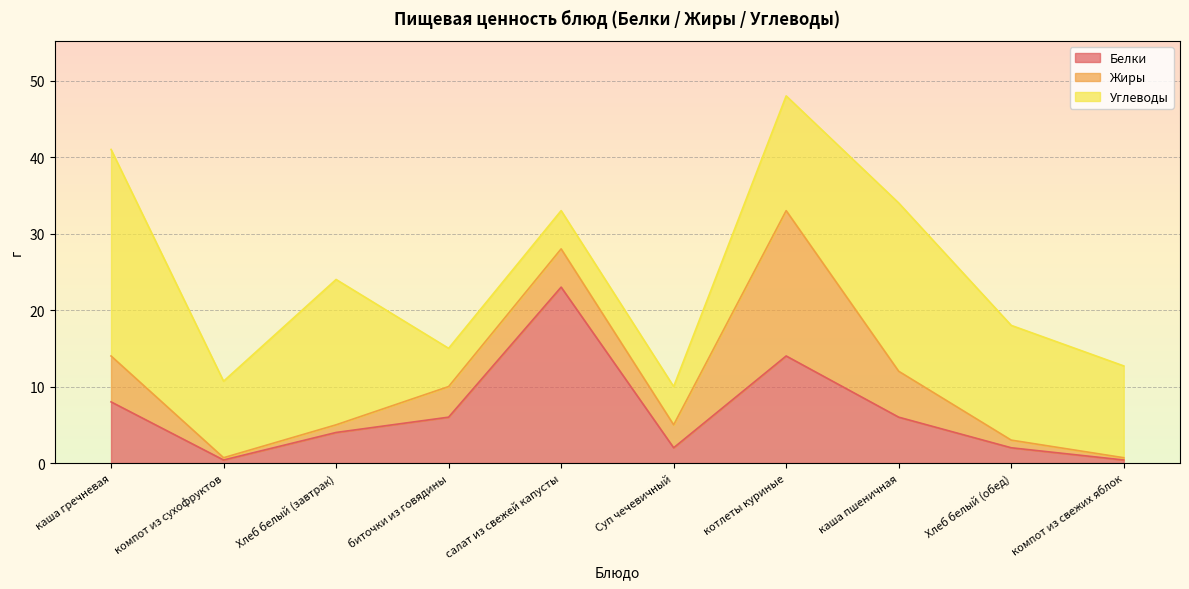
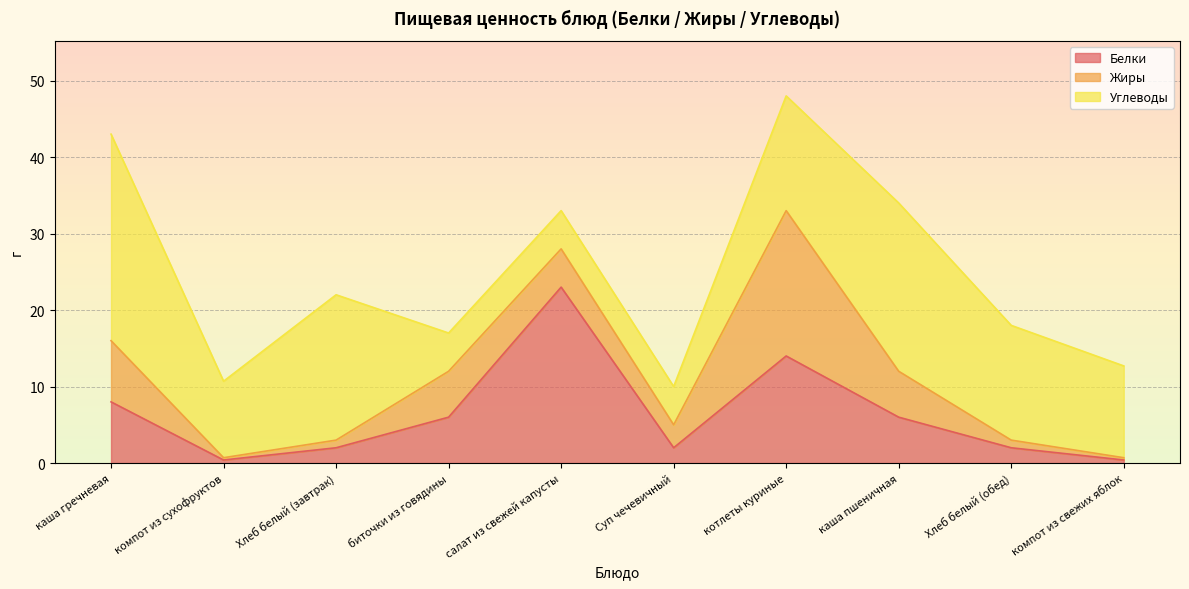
  {
    "Белки": {
      "каша гречневая": 8,
-     "Хлеб белый (завтрак)": 4,
+     "Хлеб белый (завтрак)": 2,
      "биточки из говядины": 6,
      "салат из свежей капусты": 23,
      "Суп чечевичный": 2,
      "котлеты куриные": 14,
      "каша пшеничная": 6,
      "Хлеб белый (обед)": 2
    },
    "Жиры": {
-     "каша гречневая": 6,
+     "каша гречневая": 8,
      "Хлеб белый (завтрак)": 1,
-     "биточки из говядины": 4,
+     "биточки из говядины": 6,
      "салат из свежей капусты": 5,
      "Суп чечевичный": 3,
      "котлеты куриные": 19,
      "каша пшеничная": 6,
      "Хлеб белый (обед)": 1
    },
    "Углеводы": {
      "каша гречневая": 27,
      "компот из сухофруктов": 10,
      "Хлеб белый (завтрак)": 19,
      "биточки из говядины": 5,
      "салат из свежей капусты": 5,
      "Суп чечевичный": 5,
      "котлеты куриные": 15,
      "каша пшеничная": 22,
      "Хлеб белый (обед)": 15,
      "компот из свежих яблок": 12
    }
  }
